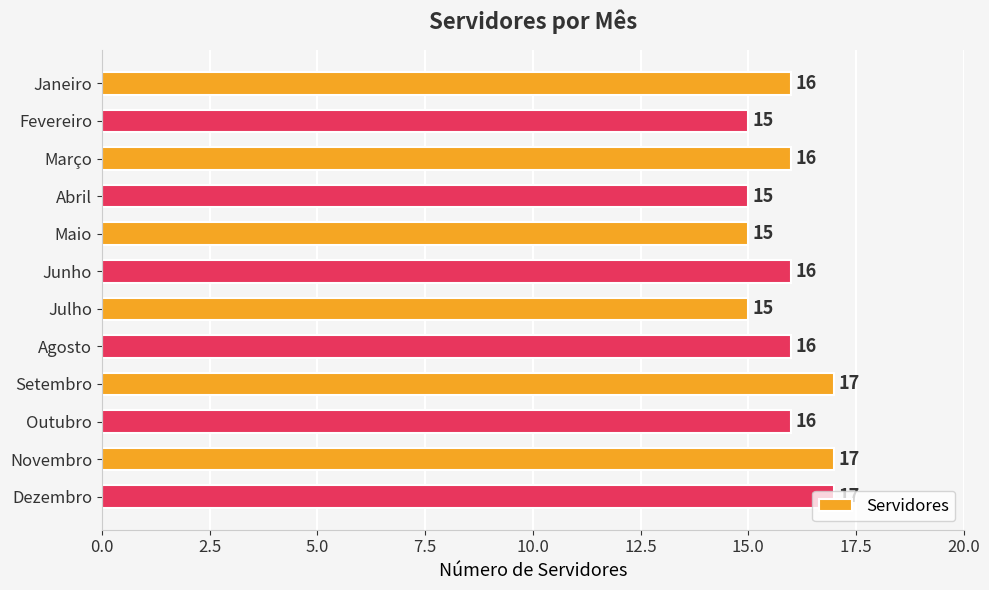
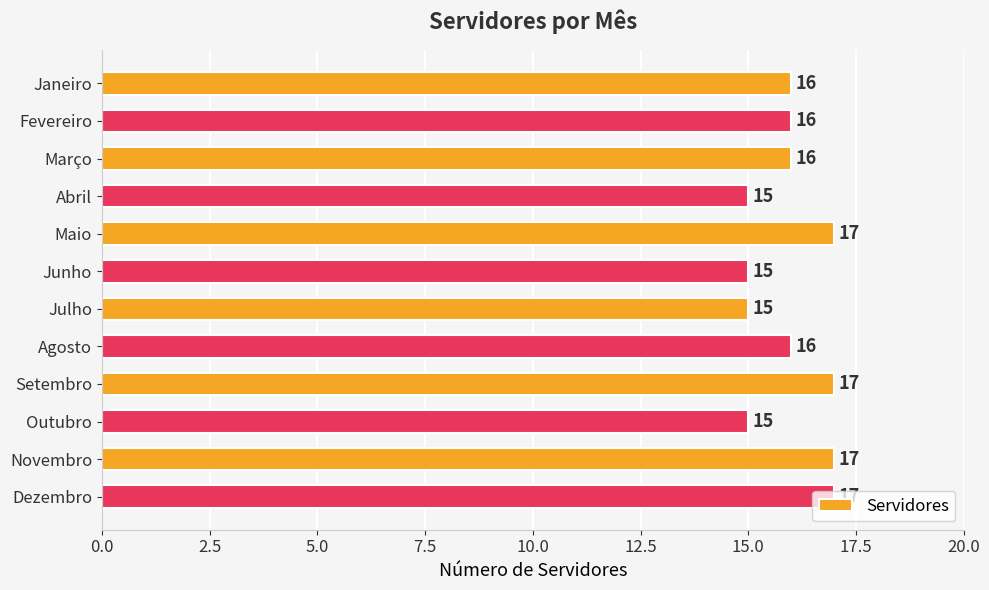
  {
    "Janeiro": 16,
-   "Fevereiro": 15,
+   "Fevereiro": 16,
    "Março": 16,
    "Abril": 15,
-   "Maio": 15,
-   "Junho": 16,
+   "Maio": 17,
+   "Junho": 15,
    "Julho": 15,
    "Agosto": 16,
    "Setembro": 17,
-   "Outubro": 16,
+   "Outubro": 15,
    "Novembro": 17
  }
